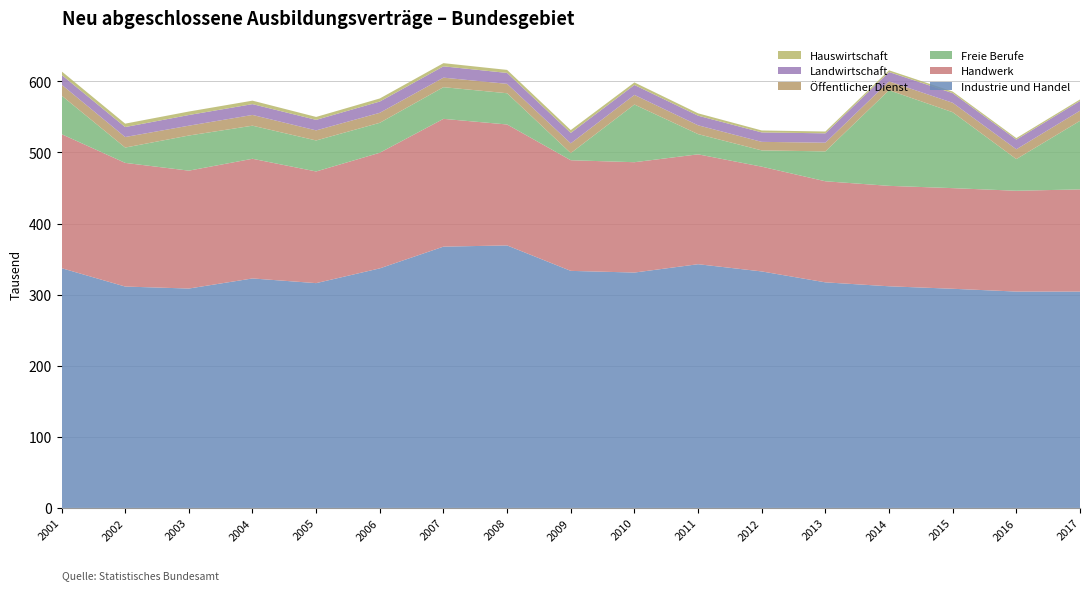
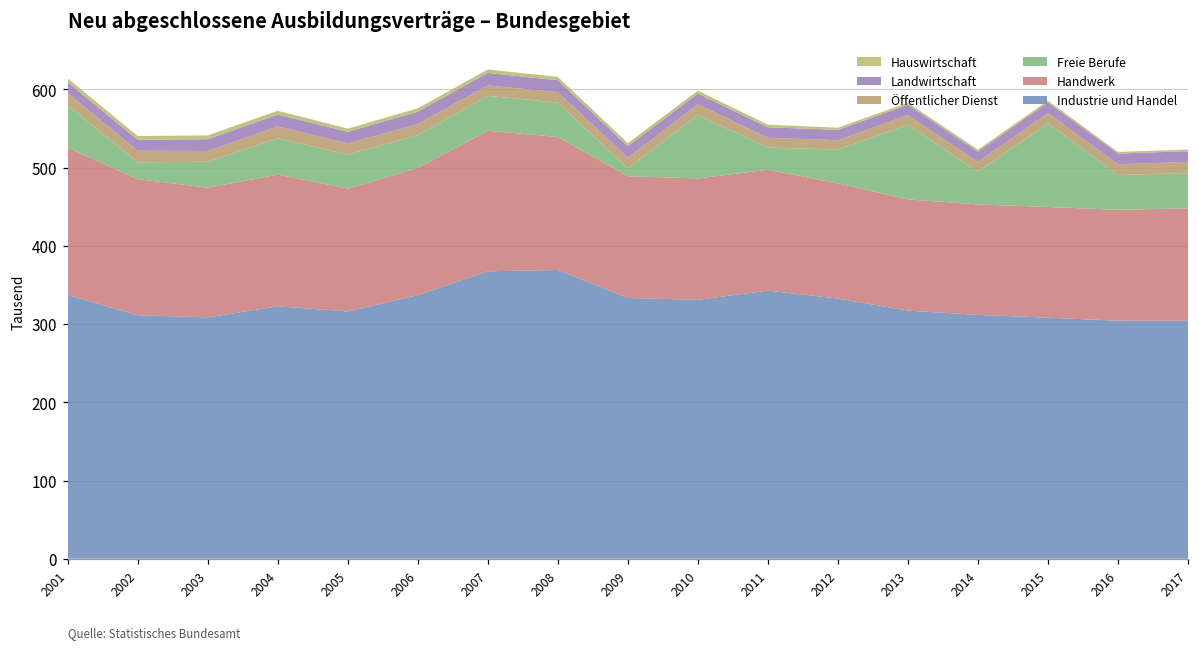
  {
    "Freie Berufe": {
      "2001": 50,
      "2002": 20,
-     "2003": 50,
+     "2003": 30,
      "2004": 50,
      "2005": 40,
      "2006": 40,
      "2007": 40,
      "2008": 40,
      "2009": 10,
      "2010": 80,
      "2011": 30,
-     "2012": 20,
-     "2013": 40,
-     "2014": 130,
+     "2012": 40,
+     "2013": 100,
+     "2014": 40,
      "2015": 110,
      "2016": 40,
-     "2017": 100
+     "2017": 50
    }
  }
